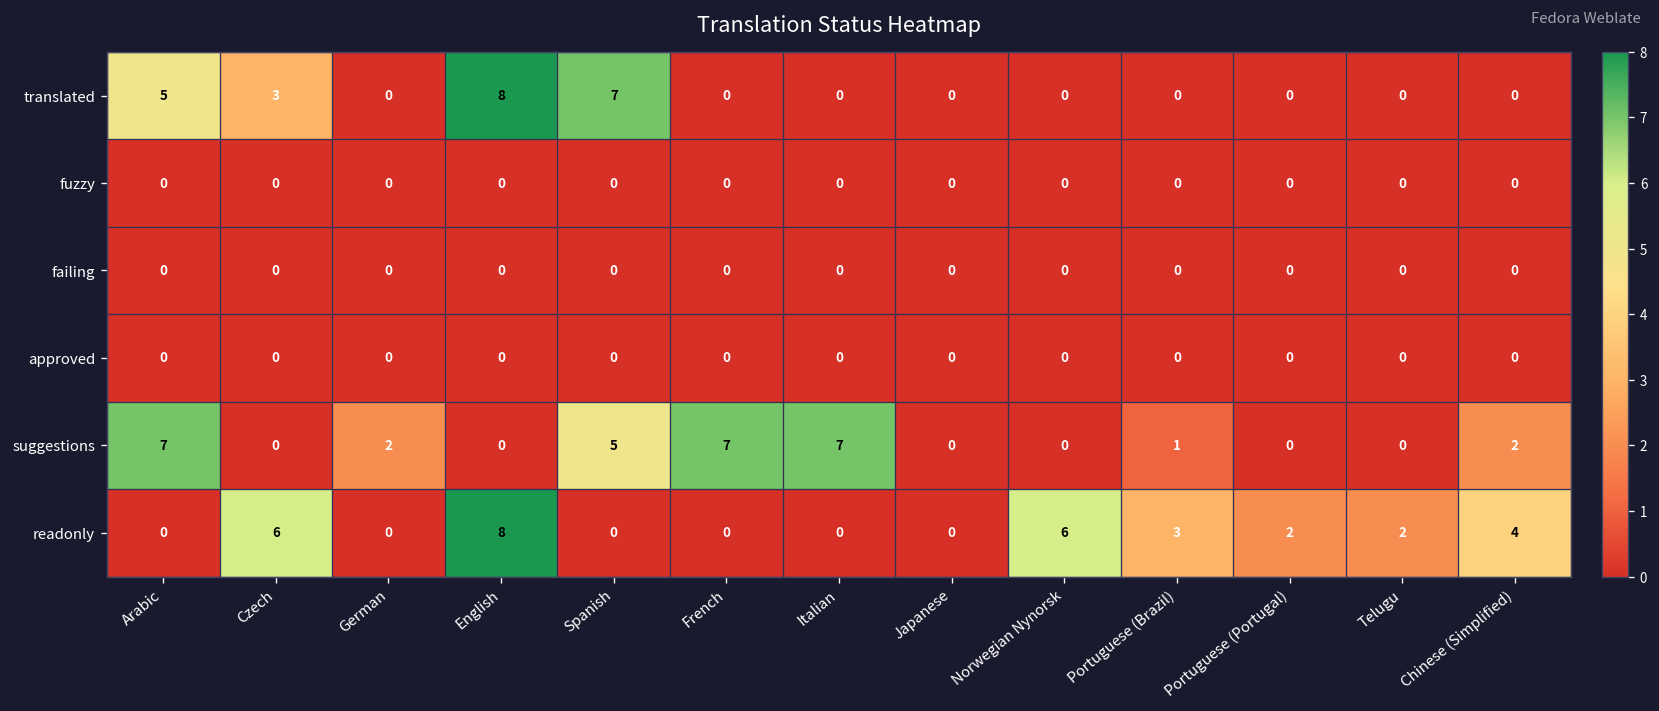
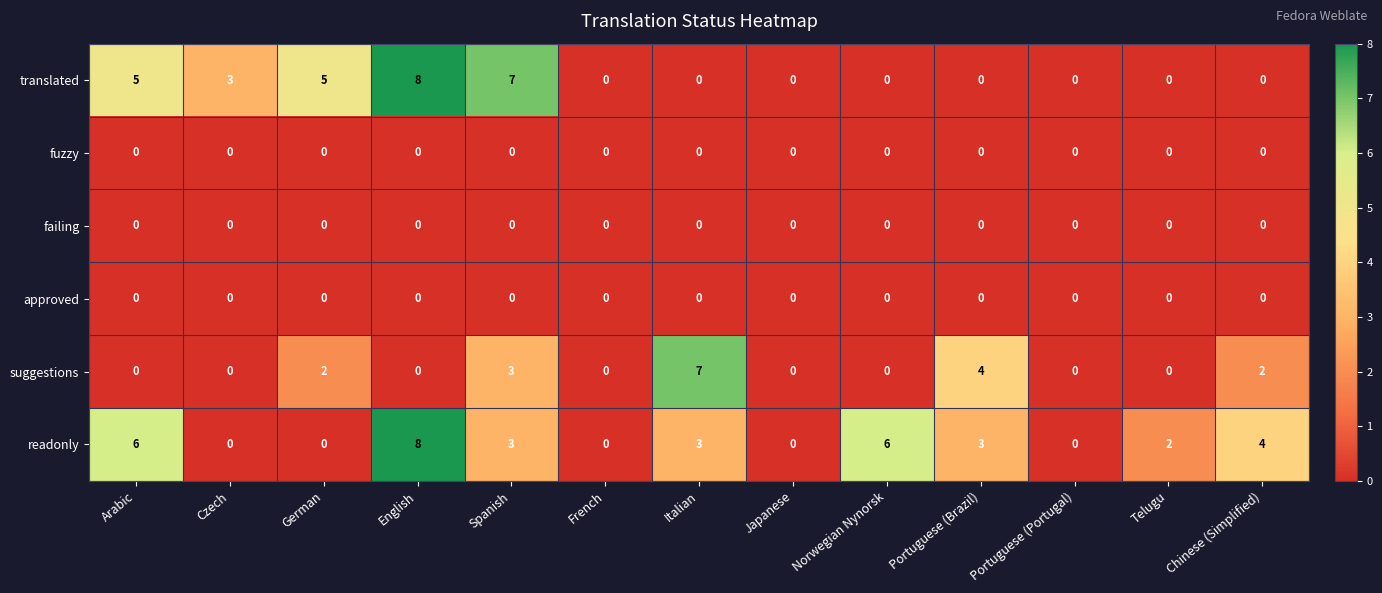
  {
    "translated": {
      "Arabic": 5,
      "Czech": 3,
-     "German": 0,
+     "German": 5,
      "English": 8,
      "Spanish": 7,
      "French": 0,
      "Italian": 0,
      "Japanese": 0,
      "Norwegian Nynorsk": 0,
      "Portuguese (Brazil)": 0,
      "Portuguese (Portugal)": 0,
      "Telugu": 0,
      "Chinese (Simplified)": 0
    },
    "fuzzy": {
      "Arabic": 0,
      "Czech": 0,
      "German": 0,
      "English": 0,
      "Spanish": 0,
      "French": 0,
      "Italian": 0,
      "Japanese": 0,
      "Norwegian Nynorsk": 0,
      "Portuguese (Brazil)": 0,
      "Portuguese (Portugal)": 0,
      "Telugu": 0,
      "Chinese (Simplified)": 0
    },
    "failing": {
      "Arabic": 0,
      "Czech": 0,
      "German": 0,
      "English": 0,
      "Spanish": 0,
      "French": 0,
      "Italian": 0,
      "Japanese": 0,
      "Norwegian Nynorsk": 0,
      "Portuguese (Brazil)": 0,
      "Portuguese (Portugal)": 0,
      "Telugu": 0,
      "Chinese (Simplified)": 0
    },
    "approved": {
      "Arabic": 0,
      "Czech": 0,
      "German": 0,
      "English": 0,
      "Spanish": 0,
      "French": 0,
      "Italian": 0,
      "Japanese": 0,
      "Norwegian Nynorsk": 0,
      "Portuguese (Brazil)": 0,
      "Portuguese (Portugal)": 0,
      "Telugu": 0,
      "Chinese (Simplified)": 0
    },
    "suggestions": {
-     "Arabic": 7,
+     "Arabic": 0,
      "Czech": 0,
      "German": 2,
      "English": 0,
-     "Spanish": 5,
-     "French": 7,
+     "Spanish": 3,
+     "French": 0,
      "Italian": 7,
      "Japanese": 0,
      "Norwegian Nynorsk": 0,
-     "Portuguese (Brazil)": 1,
+     "Portuguese (Brazil)": 4,
      "Portuguese (Portugal)": 0,
      "Telugu": 0,
      "Chinese (Simplified)": 2
    },
    "readonly": {
-     "Arabic": 0,
-     "Czech": 6,
+     "Arabic": 6,
+     "Czech": 0,
      "German": 0,
      "English": 8,
-     "Spanish": 0,
+     "Spanish": 3,
      "French": 0,
-     "Italian": 0,
+     "Italian": 3,
      "Japanese": 0,
      "Norwegian Nynorsk": 6,
      "Portuguese (Brazil)": 3,
-     "Portuguese (Portugal)": 2,
+     "Portuguese (Portugal)": 0,
      "Telugu": 2,
      "Chinese (Simplified)": 4
    }
  }
